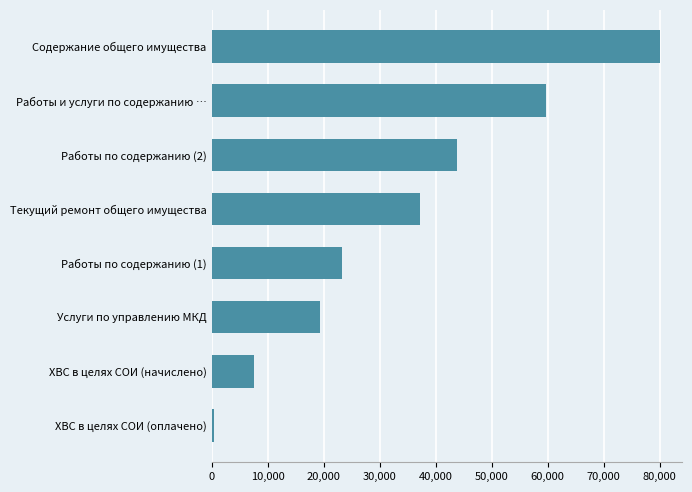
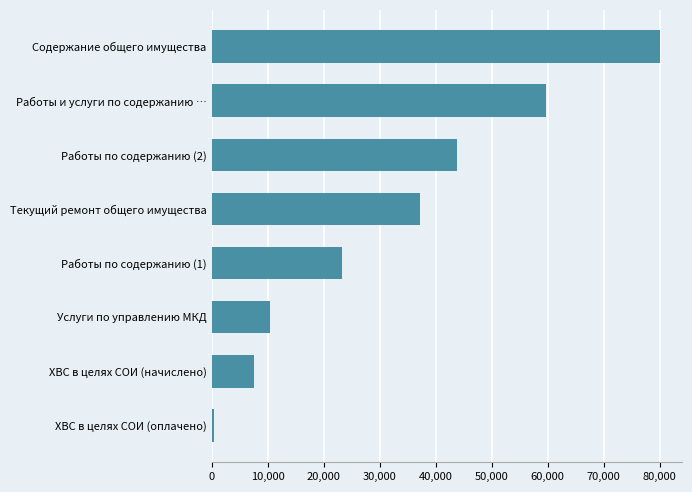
  {
    "Содержание общего имущества": "80,000",
    "Работы и услуги по содержанию …": "60,000",
    "Работы по содержанию (2)": "44,000",
    "Текущий ремонт общего имущества": "37,000",
    "Работы по содержанию (1)": "23,000",
-   "Услуги по управлению МКД": "19,000",
+   "Услуги по управлению МКД": "10,000",
    "ХВС в целях СОИ (начислено)": "8,000",
    "ХВС в целях СОИ (оплачено)": "0"
  }
